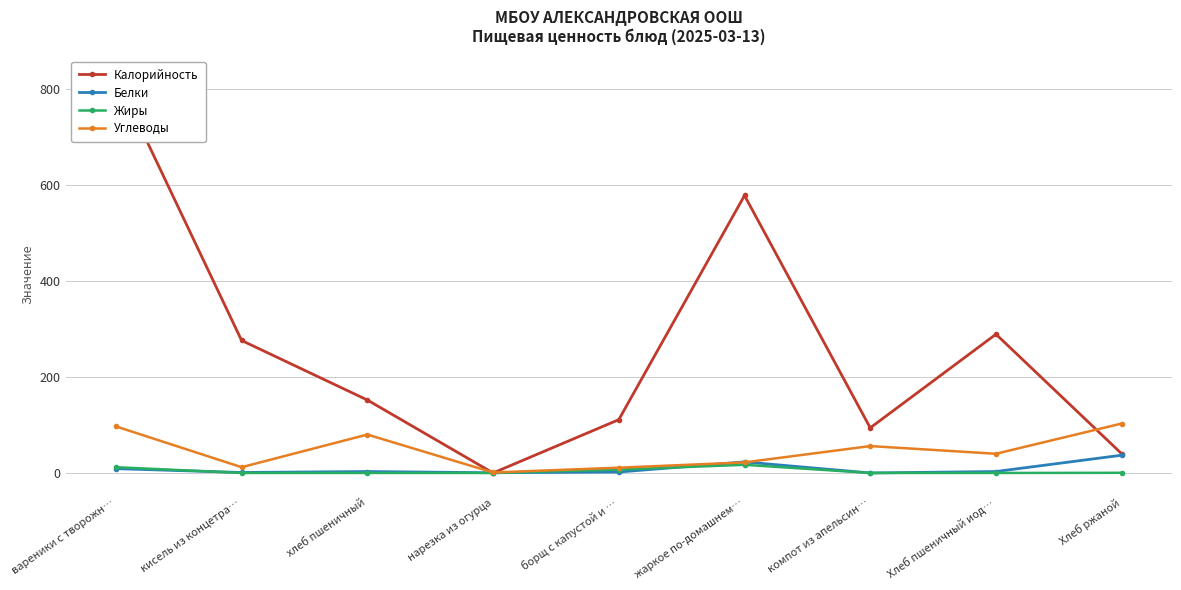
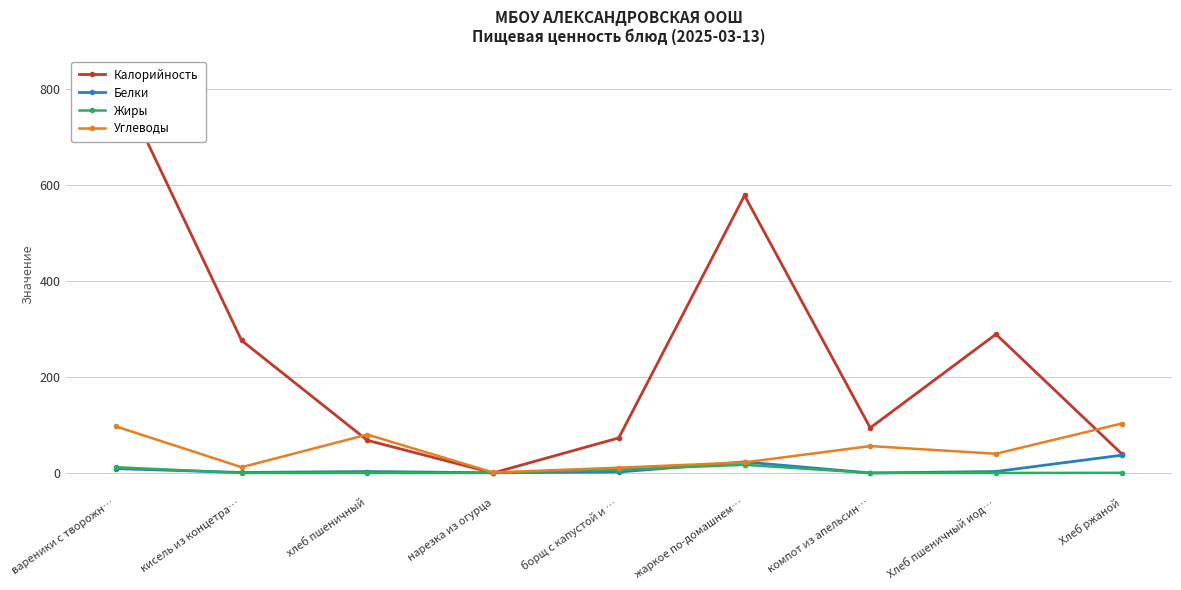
  {
    "Калорийность": {
      "кисель из концетра…": 280,
-     "хлеб пшеничный": 150,
-     "борщ с капустой и …": 110,
+     "хлеб пшеничный": 70,
+     "борщ с капустой и …": 70,
      "жаркое по-домашнем…": 580,
      "компот из апельсин…": 90,
      "Хлеб пшеничный иод…": 290
    },
    "Жиры": {
      "Хлеб ржаной": 0
    },
    "Углеводы": {
      "вареники с творожн…": 100,
      "кисель из концетра…": 10,
      "хлеб пшеничный": 80,
      "компот из апельсин…": 60,
      "Хлеб пшеничный иод…": 40,
      "Хлеб ржаной": 100
    }
  }
